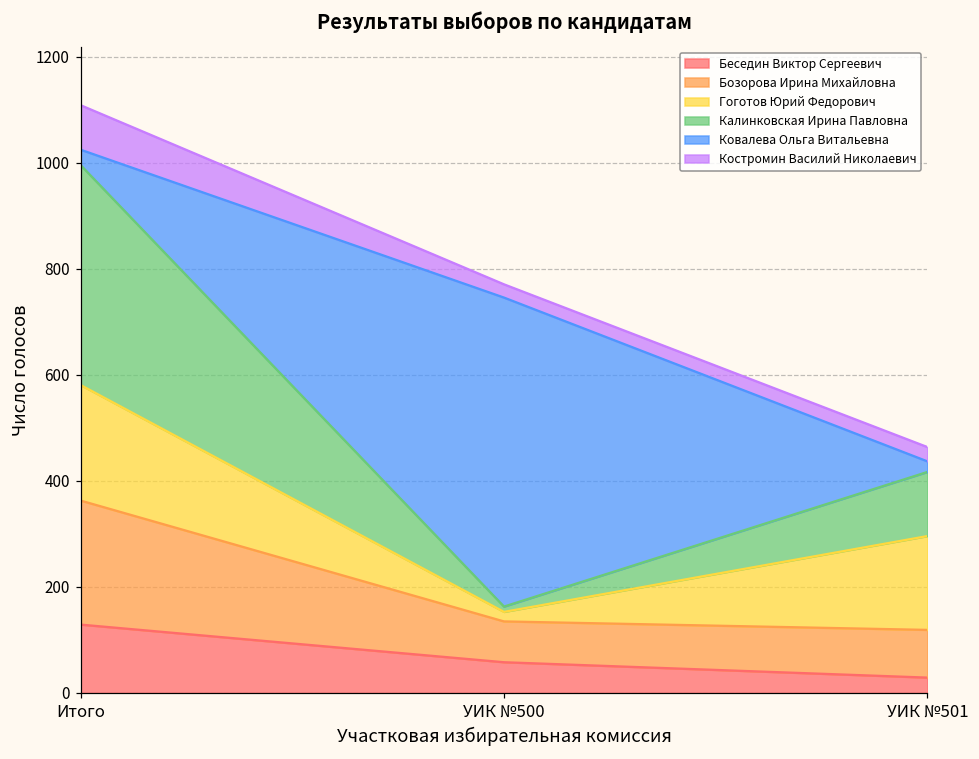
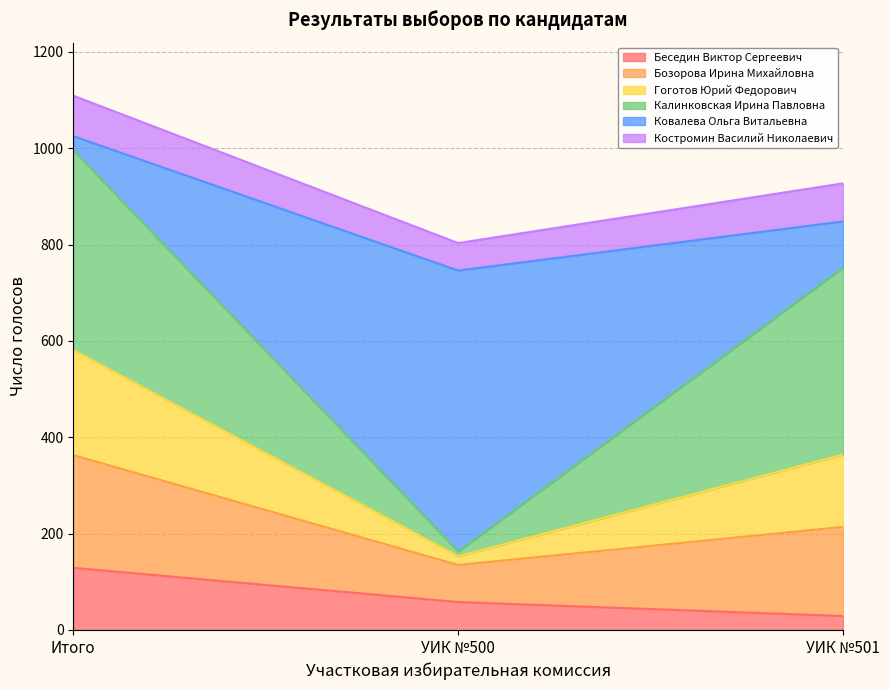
  {
    "Беседин Виктор Сергеевич": {
      "Итого": 130,
      "УИК №500": 60,
      "УИК №501": 30
    },
    "Бозорова Ирина Михайловна": {
      "Итого": 230,
      "УИК №500": 80,
-     "УИК №501": 90
+     "УИК №501": 190
    },
    "Гоготов Юрий Федорович": {
      "Итого": 220,
      "УИК №500": 20,
-     "УИК №501": 180
+     "УИК №501": 150
    },
    "Калинковская Ирина Павловна": {
      "Итого": 420,
      "УИК №500": 10,
-     "УИК №501": 120
+     "УИК №501": 390
    },
    "Ковалева Ольга Витальевна": {
      "Итого": 30,
      "УИК №500": 580,
-     "УИК №501": 20
+     "УИК №501": 100
    },
    "Костромин Василий Николаевич": {
      "Итого": 80,
-     "УИК №500": 30,
-     "УИК №501": 30
+     "УИК №500": 60,
+     "УИК №501": 80
    }
  }
